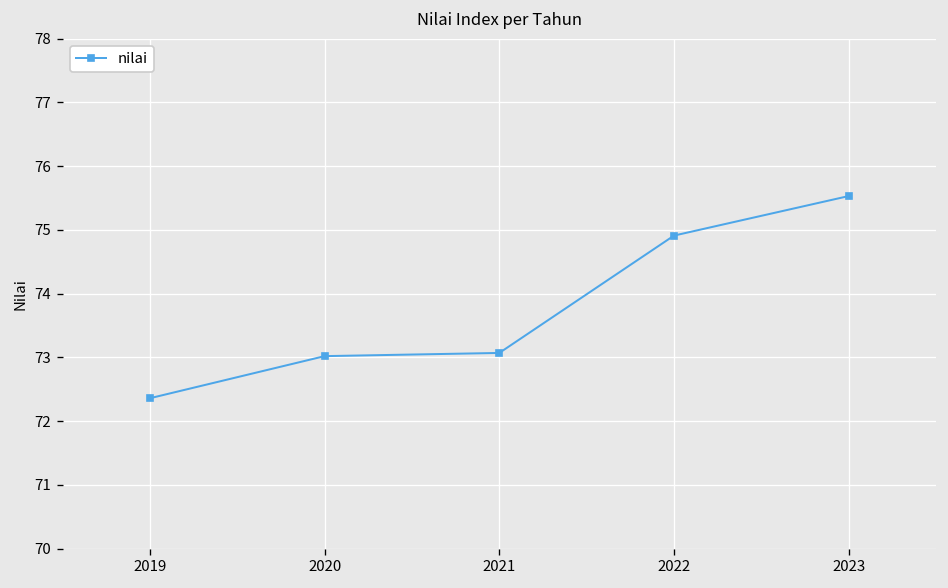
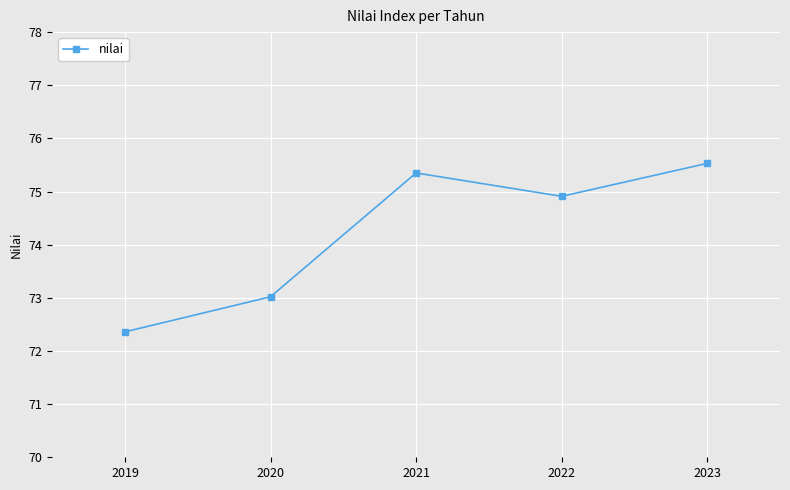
  {
    "2019": 72.4,
    "2020": 73.0,
-   "2021": 73.1,
+   "2021": 75.4,
    "2022": 74.9,
    "2023": 75.5
  }
